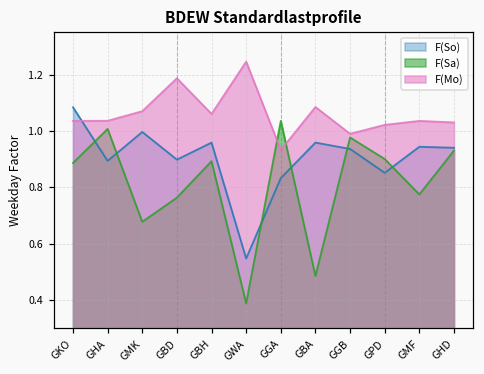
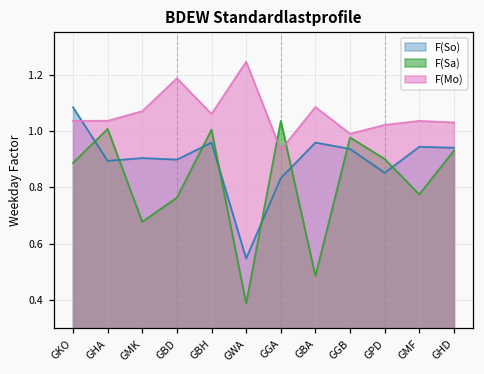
  {
    "F(So)": {
      "GKO": 1.08,
      "GHA": 0.89,
-     "GMK": 1.00,
+     "GMK": 0.90,
      "GBD": 0.90,
      "GBH": 0.96,
      "GWA": 0.55,
      "GGA": 0.83,
      "GBA": 0.96,
      "GGB": 0.94,
      "GPD": 0.85,
      "GMF": 0.94,
      "GHD": 0.94
    },
    "F(Sa)": {
      "GKO": 0.89,
      "GHA": 1.01,
      "GMK": 0.68,
      "GBD": 0.76,
-     "GBH": 0.89,
+     "GBH": 1.00,
      "GWA": 0.39,
      "GGA": 1.04,
      "GBA": 0.49,
      "GGB": 0.98,
      "GPD": 0.90,
      "GMF": 0.77,
      "GHD": 0.93
    },
    "F(Mo)": {
      "GKO": 1.04,
      "GHA": 1.04,
      "GMK": 1.07,
      "GBD": 1.19,
      "GBH": 1.06,
      "GWA": 1.25,
      "GGA": 0.93,
      "GBA": 1.08,
      "GGB": 0.99,
      "GPD": 1.02,
      "GMF": 1.04,
      "GHD": 1.03
    }
  }
